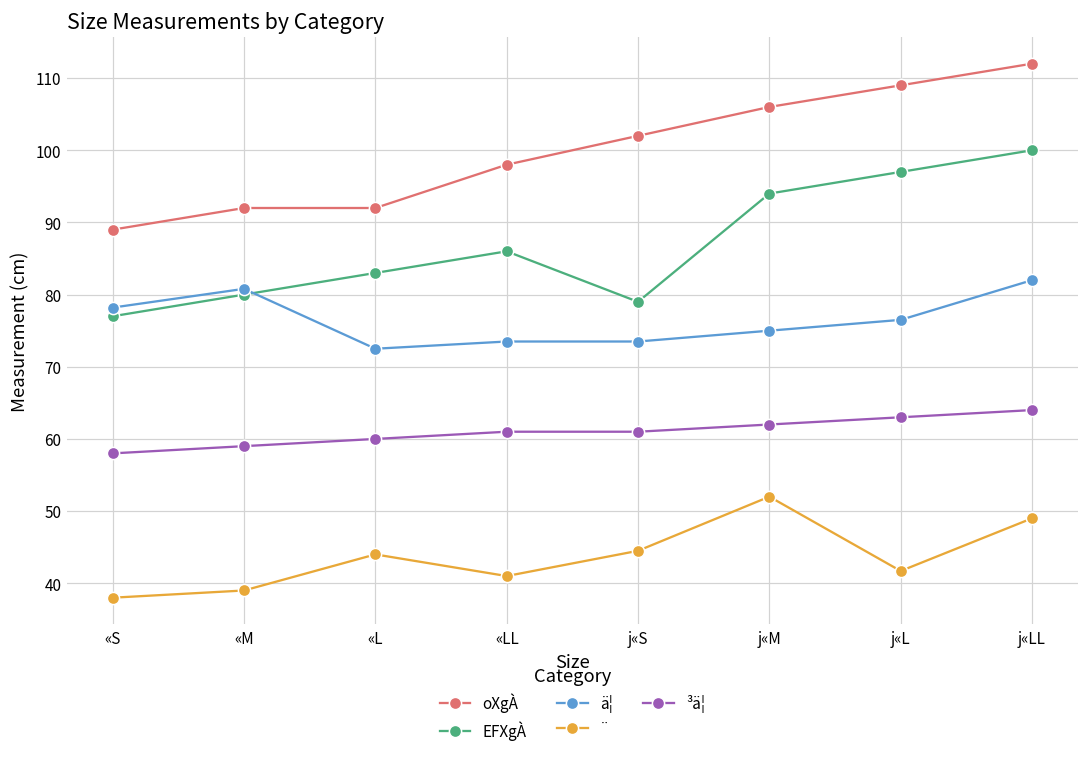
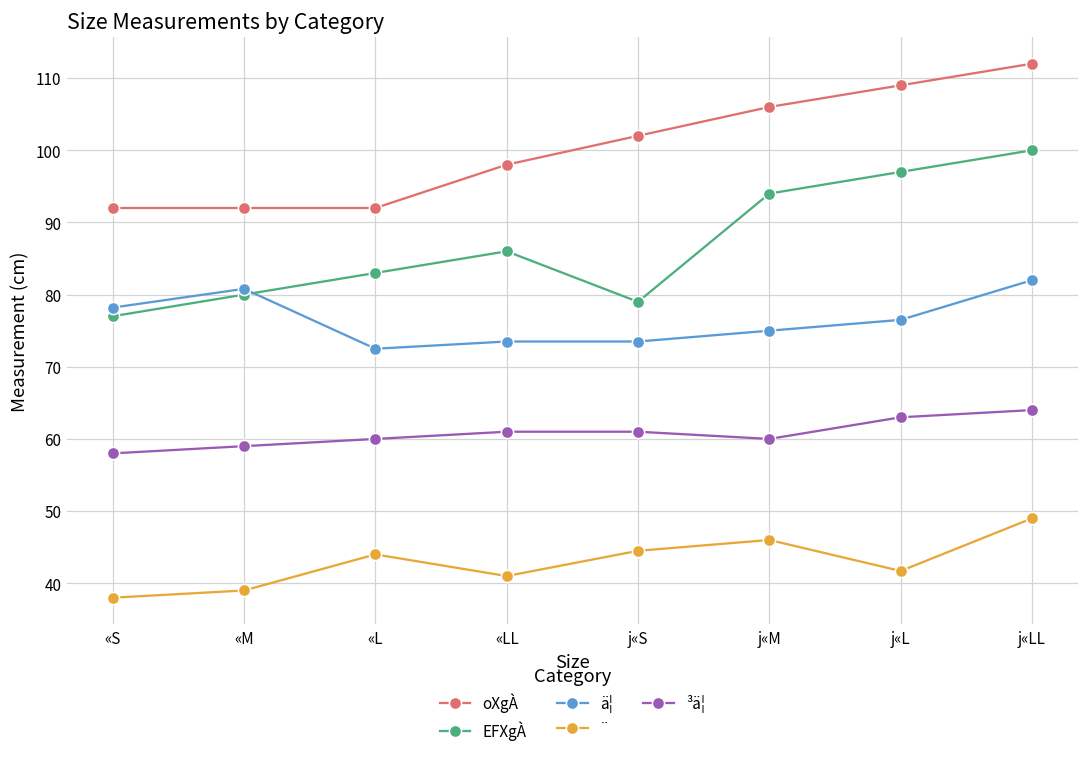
  {
    "oXgÀ": {
-     "«S": 89,
+     "«S": 92,
      "«M": 92,
      "«L": 92,
      "«LL": 98,
      "j«S": 102,
      "j«M": 106,
      "j«L": 109,
      "j«LL": 112
    },
    "EFXgÀ": {
      "«S": 77,
      "«M": 80,
      "«L": 83,
      "«LL": 86,
      "j«S": 79,
      "j«M": 94,
      "j«L": 97,
      "j«LL": 100
    },
    "ä¦": {
      "«S": 78,
      "«M": 81,
      "«L": 73,
      "«LL": 74,
      "j«S": 74,
      "j«M": 75,
      "j«L": 77,
      "j«LL": 82
    },
    "¨": {
      "«S": 38,
      "«M": 39,
      "«L": 44,
      "«LL": 41,
      "j«S": 45,
-     "j«M": 52,
+     "j«M": 46,
      "j«L": 42,
      "j«LL": 49
    },
    "³ä¦": {
      "«S": 58,
      "«M": 59,
      "«L": 60,
      "«LL": 61,
      "j«S": 61,
-     "j«M": 62,
+     "j«M": 60,
      "j«L": 63,
      "j«LL": 64
    }
  }
